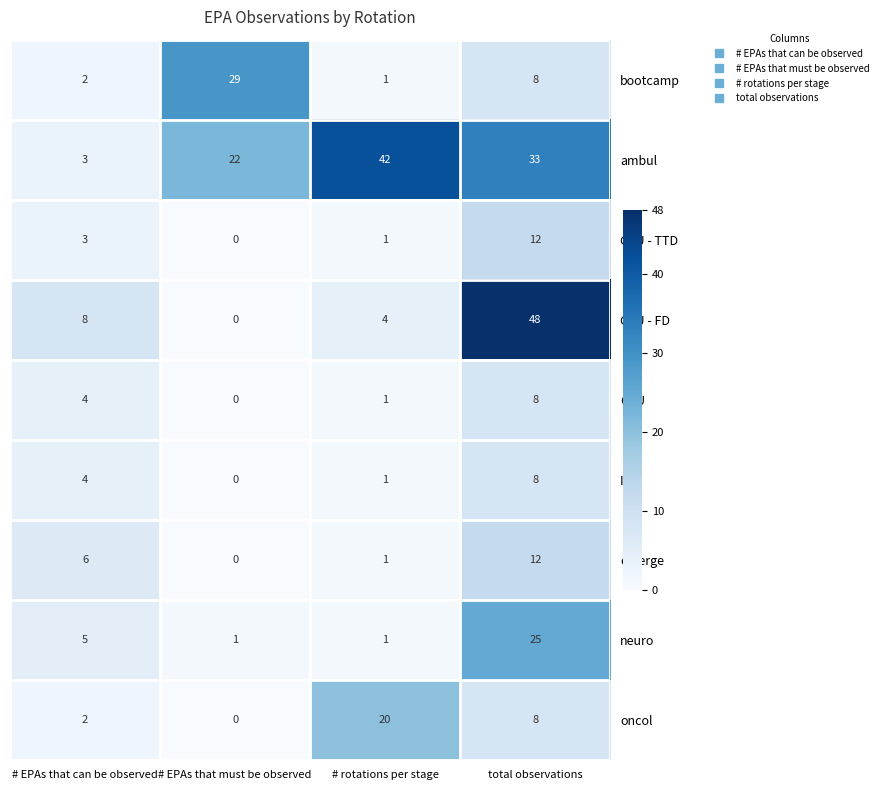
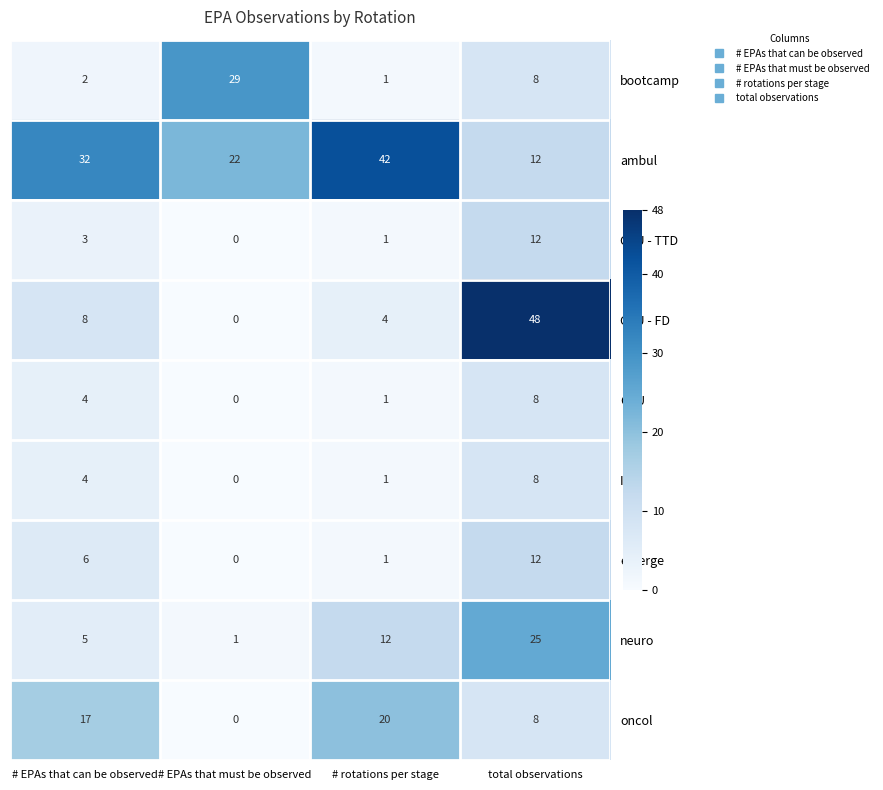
  {
    "bootcamp": {
      "# EPAs that can be observed": 2,
      "# EPAs that must be observed": 29,
      "# rotations per stage": 1,
      "total observations": 8
    },
    "ambul": {
-     "# EPAs that can be observed": 3,
+     "# EPAs that can be observed": 32,
      "# EPAs that must be observed": 22,
      "# rotations per stage": 42,
-     "total observations": 33
+     "total observations": 12
    },
    "neuro": {
      "# EPAs that can be observed": 5,
      "# EPAs that must be observed": 1,
-     "# rotations per stage": 1,
+     "# rotations per stage": 12,
      "total observations": 25
    },
    "oncol": {
-     "# EPAs that can be observed": 2,
+     "# EPAs that can be observed": 17,
      "# EPAs that must be observed": 0,
      "# rotations per stage": 20,
      "total observations": 8
    }
  }
